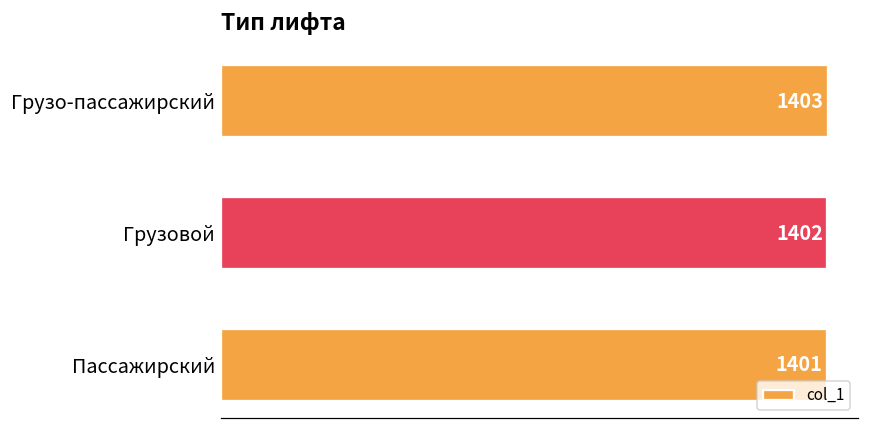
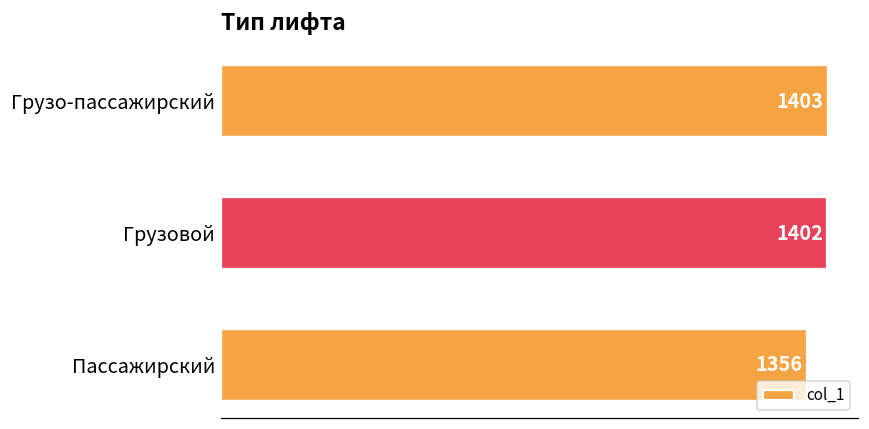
  {
    "Грузо-пассажирский": 1403,
    "Грузовой": 1402,
-   "Пассажирский": 1401
+   "Пассажирский": 1356
  }
